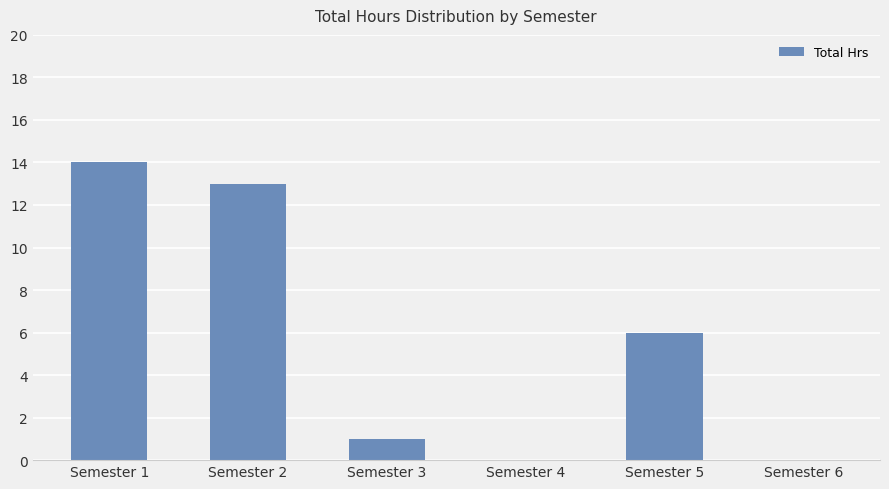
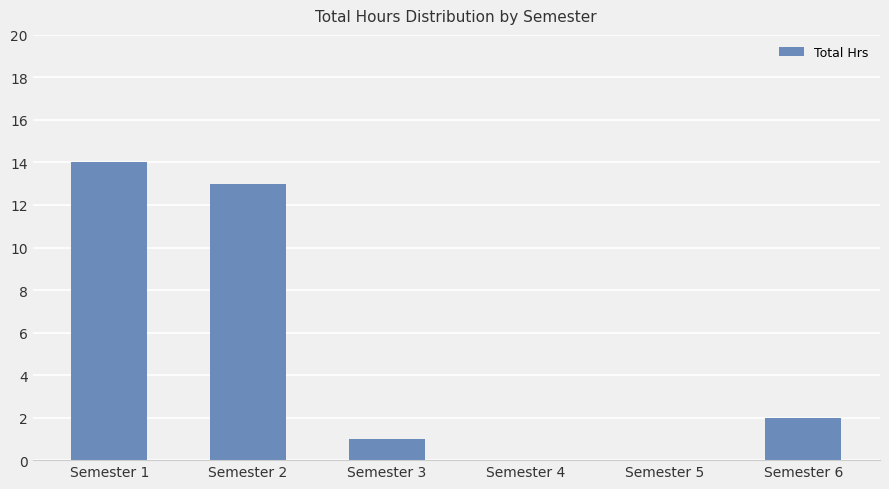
  {
    "Semester 1": 14,
    "Semester 2": 13,
    "Semester 3": 1,
    "Semester 4": 0,
-   "Semester 5": 6,
-   "Semester 6": 0
+   "Semester 5": 0,
+   "Semester 6": 2
  }
